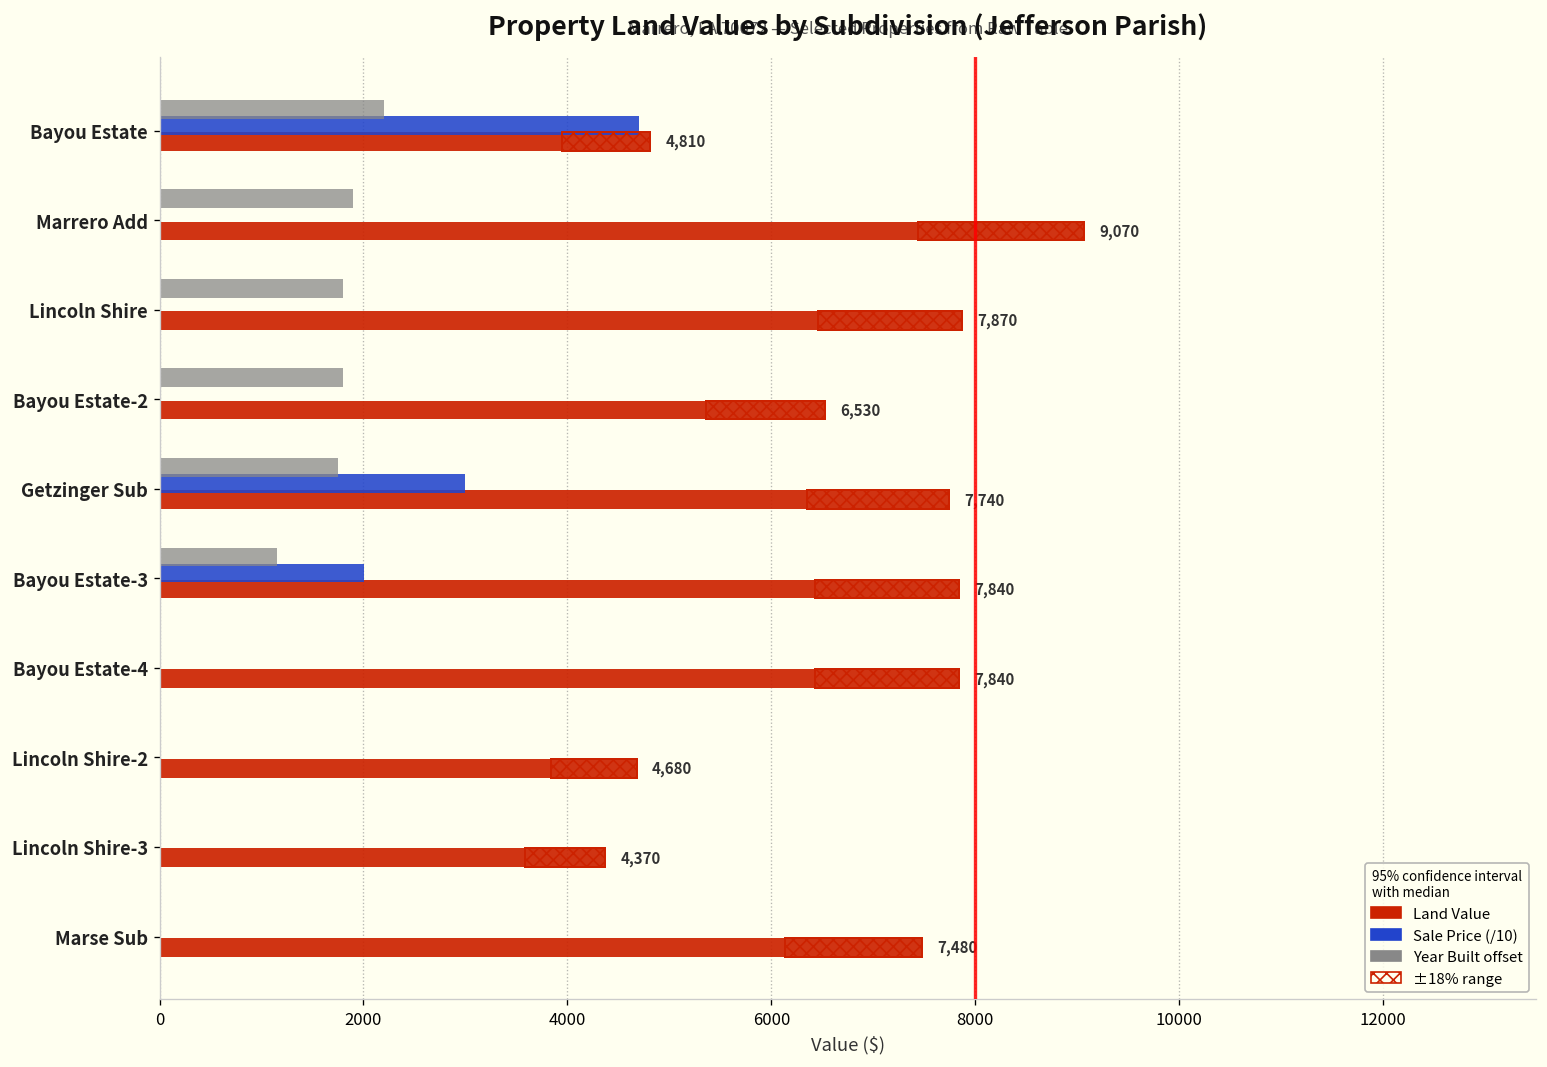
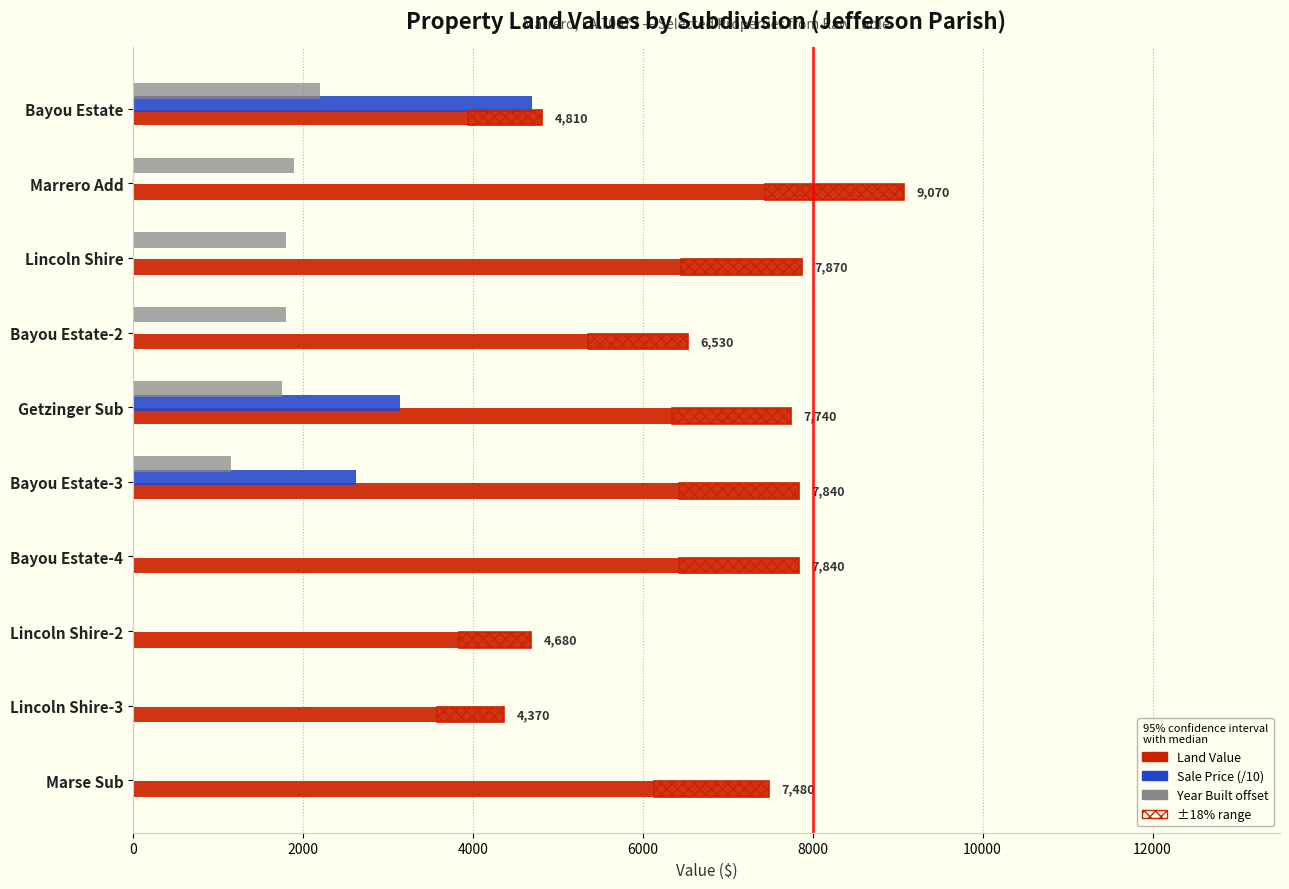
  {
    "Sale Price (/10)": {
      "Bayou Estate": 4700,
      "Marrero Add": 0,
      "Lincoln Shire": 0,
      "Bayou Estate-2": 0,
-     "Getzinger Sub": 3000,
-     "Bayou Estate-3": 2000,
+     "Getzinger Sub": 3100,
+     "Bayou Estate-3": 2600,
      "Bayou Estate-4": 0,
      "Lincoln Shire-2": 0,
      "Lincoln Shire-3": 0,
      "Marse Sub": 0
    }
  }
